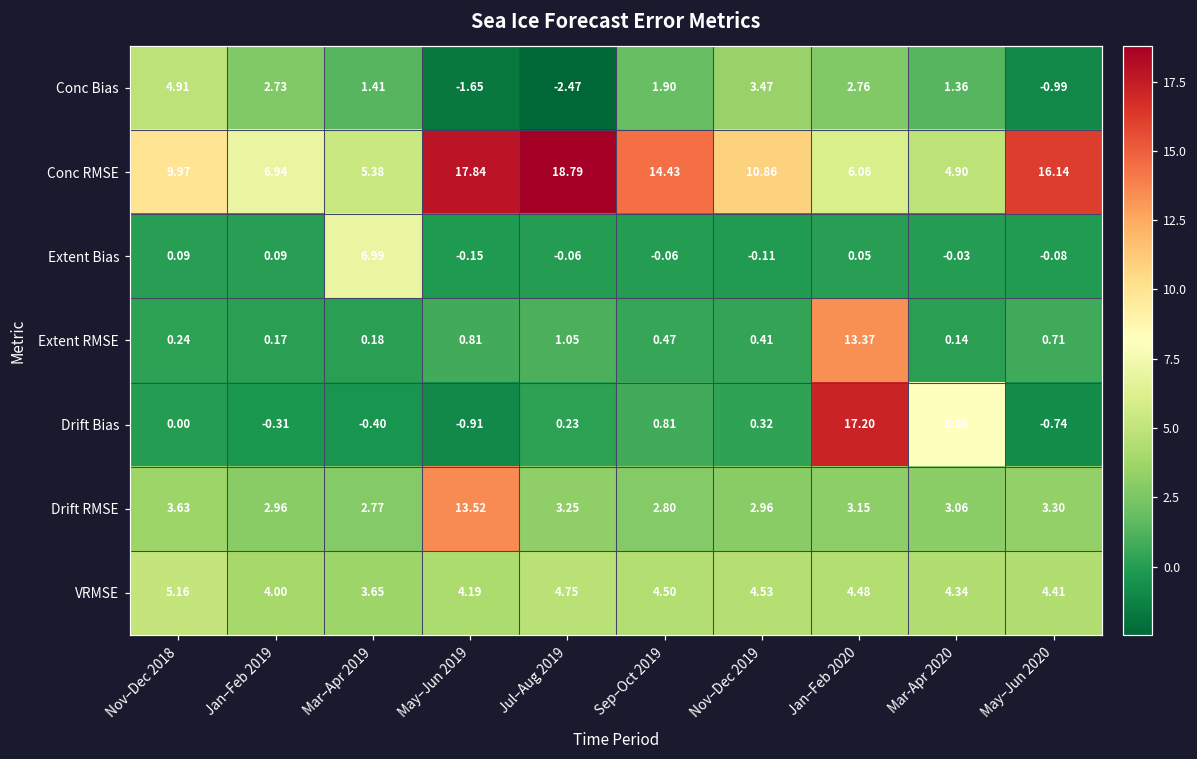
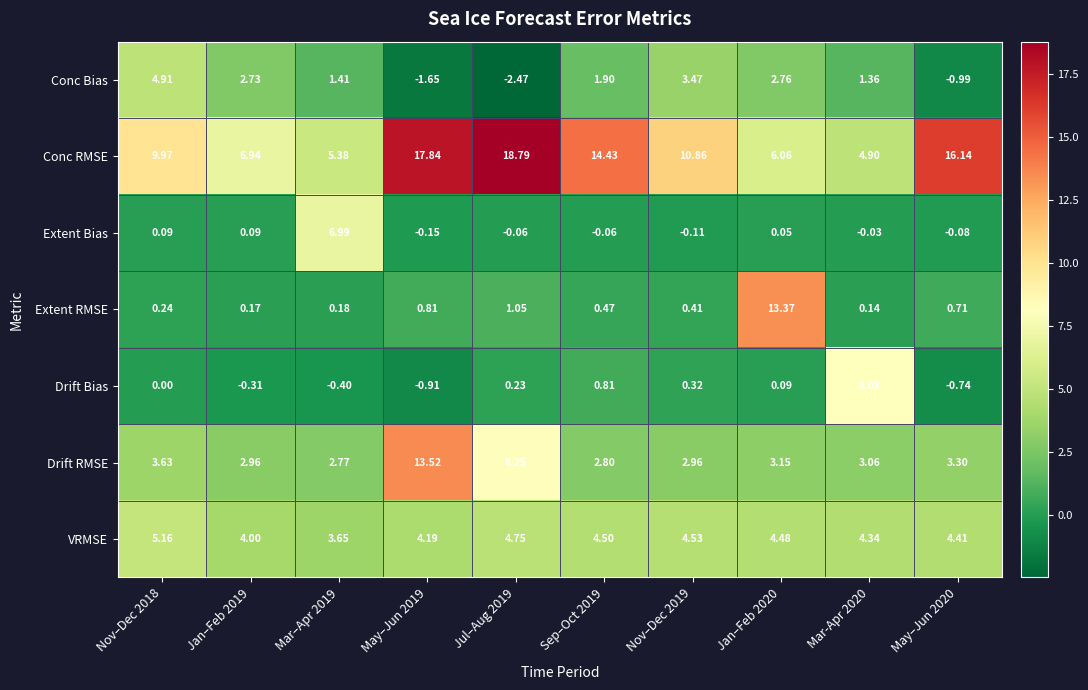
  {
    "Conc Bias": {
      "Nov–Dec 2018": 4.91,
      "Jan–Feb 2019": 2.73,
      "Mar–Apr 2019": 1.41,
      "May–Jun 2019": -1.65,
      "Jul–Aug 2019": -2.47,
      "Sep–Oct 2019": 1.90,
      "Nov–Dec 2019": 3.47,
      "Jan–Feb 2020": 2.76,
      "Mar-Apr 2020": 1.36,
      "May–Jun 2020": -0.99
    },
    "Conc RMSE": {
      "Nov–Dec 2018": 9.97,
      "Jan–Feb 2019": 6.94,
      "Mar–Apr 2019": 5.38,
      "May–Jun 2019": 17.84,
      "Jul–Aug 2019": 18.79,
      "Sep–Oct 2019": 14.43,
      "Nov–Dec 2019": 10.86,
      "Jan–Feb 2020": 6.06,
      "Mar-Apr 2020": 4.90,
      "May–Jun 2020": 16.14
    },
    "Extent Bias": {
      "Nov–Dec 2018": 0.09,
      "Jan–Feb 2019": 0.09,
      "Mar–Apr 2019": 6.99,
      "May–Jun 2019": -0.15,
      "Jul–Aug 2019": -0.06,
      "Sep–Oct 2019": -0.06,
      "Nov–Dec 2019": -0.11,
      "Jan–Feb 2020": 0.05,
      "Mar-Apr 2020": -0.03,
      "May–Jun 2020": -0.08
    },
    "Extent RMSE": {
      "Nov–Dec 2018": 0.24,
      "Jan–Feb 2019": 0.17,
      "Mar–Apr 2019": 0.18,
      "May–Jun 2019": 0.81,
      "Jul–Aug 2019": 1.05,
      "Sep–Oct 2019": 0.47,
      "Nov–Dec 2019": 0.41,
      "Jan–Feb 2020": 13.37,
      "Mar-Apr 2020": 0.14,
      "May–Jun 2020": 0.71
    },
    "Drift Bias": {
      "Nov–Dec 2018": 0.00,
      "Jan–Feb 2019": -0.31,
      "Mar–Apr 2019": -0.40,
      "May–Jun 2019": -0.91,
      "Jul–Aug 2019": 0.23,
      "Sep–Oct 2019": 0.81,
      "Nov–Dec 2019": 0.32,
-     "Jan–Feb 2020": 17.20,
+     "Jan–Feb 2020": 0.09,
      "Mar-Apr 2020": 8.08,
      "May–Jun 2020": -0.74
    },
    "Drift RMSE": {
      "Nov–Dec 2018": 3.63,
      "Jan–Feb 2019": 2.96,
      "Mar–Apr 2019": 2.77,
      "May–Jun 2019": 13.52,
-     "Jul–Aug 2019": 3.25,
+     "Jul–Aug 2019": 8.25,
      "Sep–Oct 2019": 2.80,
      "Nov–Dec 2019": 2.96,
      "Jan–Feb 2020": 3.15,
      "Mar-Apr 2020": 3.06,
      "May–Jun 2020": 3.30
    },
    "VRMSE": {
      "Nov–Dec 2018": 5.16,
      "Jan–Feb 2019": 4.00,
      "Mar–Apr 2019": 3.65,
      "May–Jun 2019": 4.19,
      "Jul–Aug 2019": 4.75,
      "Sep–Oct 2019": 4.50,
      "Nov–Dec 2019": 4.53,
      "Jan–Feb 2020": 4.48,
      "Mar-Apr 2020": 4.34,
      "May–Jun 2020": 4.41
    }
  }
